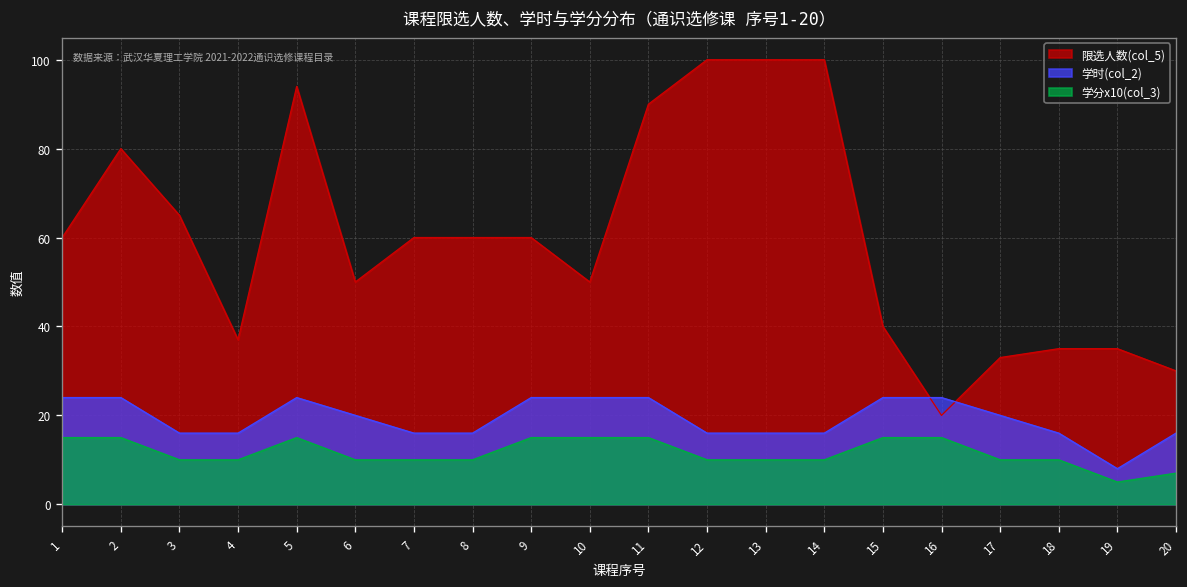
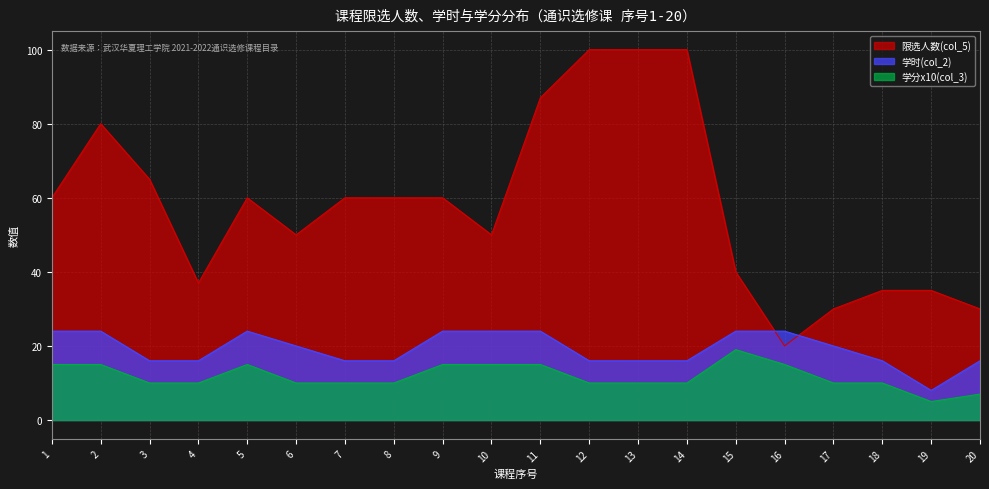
  {
    "限选人数(col_5)": {
      "1": 60,
      "2": 80,
      "3": 65,
      "4": 37,
-     "5": 94,
+     "5": 60,
      "6": 50,
      "7": 60,
      "8": 60,
      "9": 60,
      "10": 50,
-     "11": 90,
+     "11": 87,
      "12": 100,
      "13": 100,
      "14": 100,
      "15": 40,
      "16": 20,
-     "17": 33,
+     "17": 30,
      "18": 35,
      "19": 35,
      "20": 30
    },
    "学时(col_2)": {
      "1": 24,
      "2": 24,
      "3": 16,
      "4": 16,
      "5": 24,
      "6": 20,
      "7": 16,
      "8": 16,
      "9": 24,
      "10": 24,
      "11": 24,
      "12": 16,
      "13": 16,
      "14": 16,
      "15": 24,
      "16": 24,
      "17": 20,
      "18": 16,
      "19": 8,
      "20": 16
    },
    "学分x10(col_3)": {
      "1": 15,
      "2": 15,
      "3": 10,
      "4": 10,
      "5": 15,
      "6": 10,
      "7": 10,
      "8": 10,
      "9": 15,
      "10": 15,
      "11": 15,
      "12": 10,
      "13": 10,
      "14": 10,
-     "15": 15,
+     "15": 19,
      "16": 15,
      "17": 10,
      "18": 10,
      "19": 5,
      "20": 7
    }
  }
